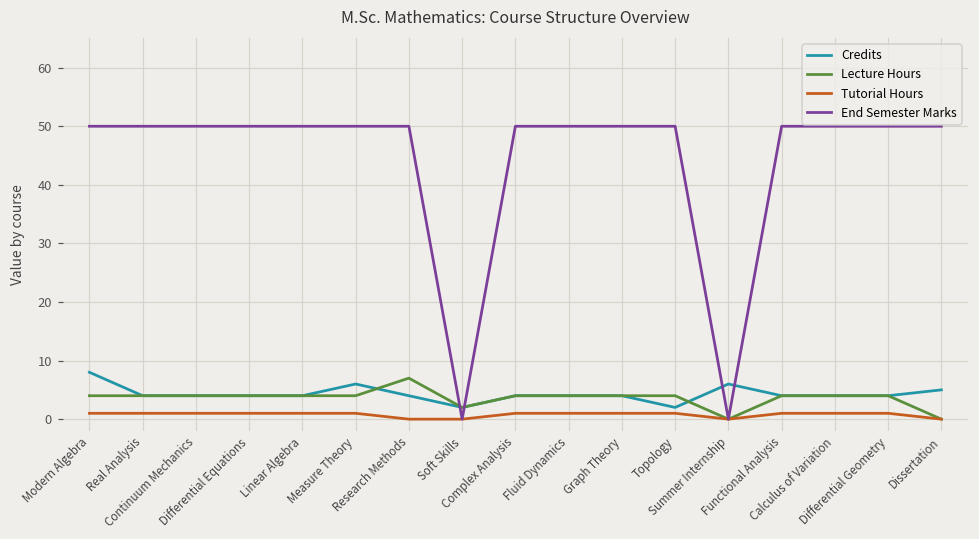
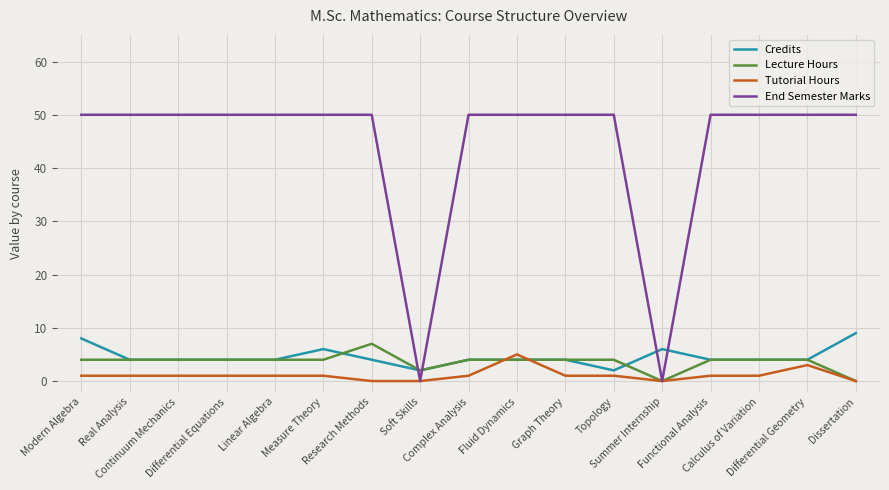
  {
    "Credits": {
      "Modern Algebra": 8,
      "Measure Theory": 6,
      "Research Methods": 4,
      "Topology": 2,
      "Summer Internship": 6,
-     "Dissertation": 5
+     "Dissertation": 9
    },
    "Lecture Hours": {
      "Modern Algebra": 4,
      "Measure Theory": 4,
      "Research Methods": 7,
      "Topology": 4
    },
    "Tutorial Hours": {
      "Modern Algebra": 1,
      "Real Analysis": 1,
      "Continuum Mechanics": 1,
      "Differential Equations": 1,
      "Linear Algebra": 1,
      "Measure Theory": 1,
      "Research Methods": 0,
      "Complex Analysis": 1,
-     "Fluid Dynamics": 1,
+     "Fluid Dynamics": 5,
      "Graph Theory": 1,
      "Topology": 1,
      "Functional Analysis": 1,
      "Calculus of Variation": 1,
-     "Differential Geometry": 1
+     "Differential Geometry": 3
    },
    "End Semester Marks": {
      "Modern Algebra": 50,
      "Real Analysis": 50,
      "Continuum Mechanics": 50,
      "Differential Equations": 50,
      "Linear Algebra": 50,
      "Measure Theory": 50,
      "Research Methods": 50,
      "Complex Analysis": 50,
      "Fluid Dynamics": 50,
      "Graph Theory": 50,
      "Topology": 50,
      "Functional Analysis": 50,
      "Calculus of Variation": 50,
      "Differential Geometry": 50,
      "Dissertation": 50
    }
  }
